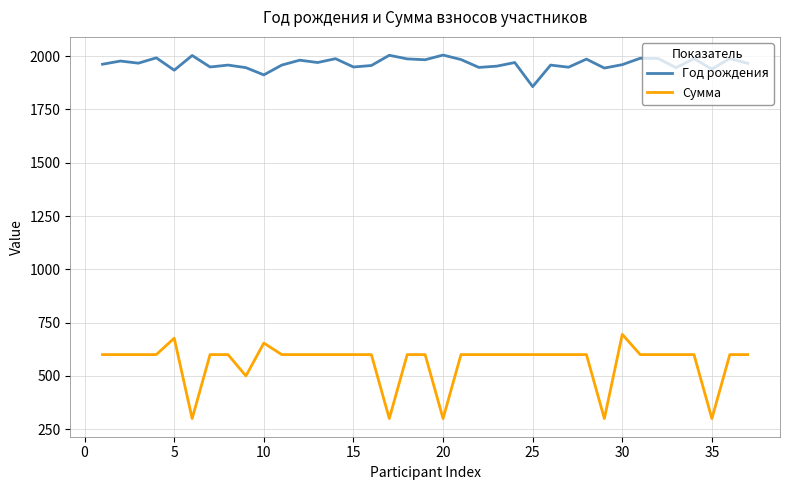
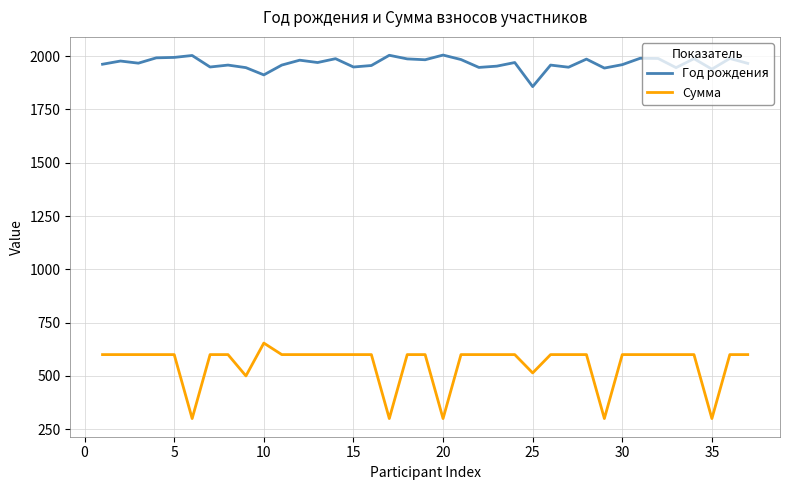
  {
    "Год рождения": {
-     "5": 1930,
+     "5": 1990,
      "10": 1910,
      "15": 1950,
      "20": 2010,
      "25": 1860,
      "30": 1960
    },
    "Сумма": {
-     "5": 680,
+     "5": 600,
      "10": 650,
      "15": 600,
      "20": 300,
-     "25": 600,
-     "30": 700,
+     "25": 510,
+     "30": 600,
      "35": 300
    }
  }
